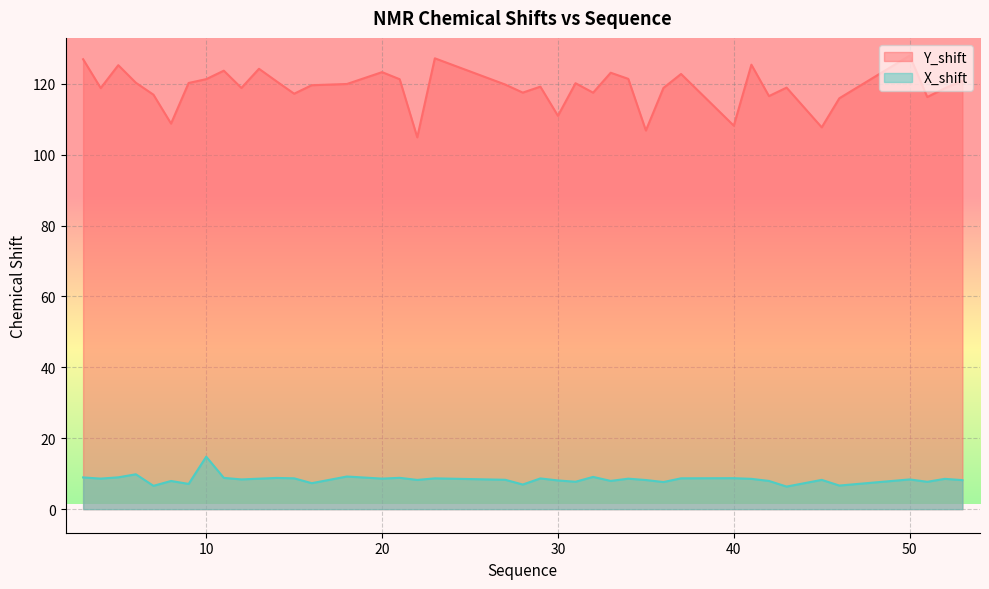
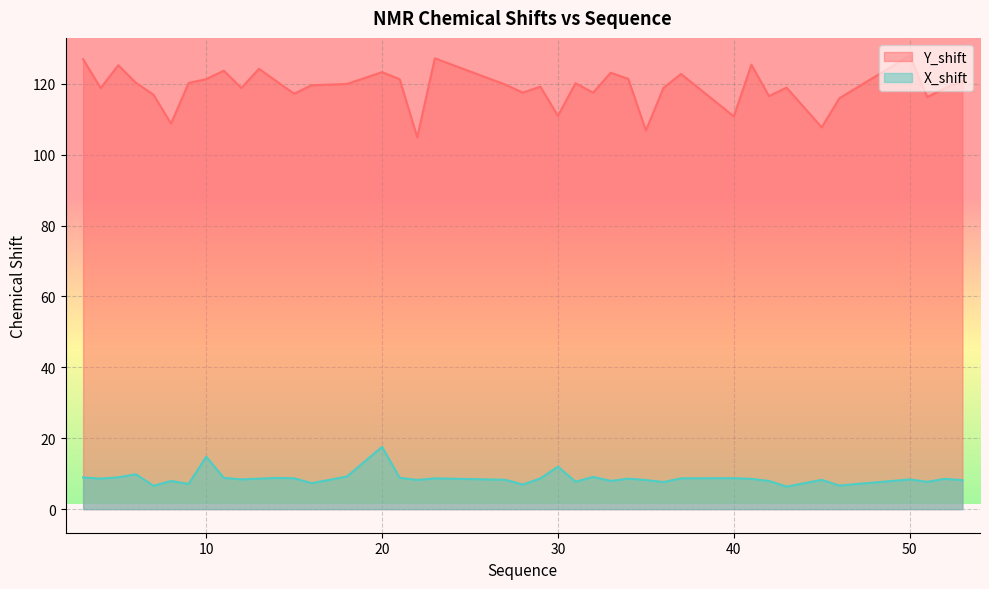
  {
    "Y_shift": {
      "10": 121,
      "20": 123,
      "30": 111,
-     "40": 108
+     "40": 111
    },
    "X_shift": {
      "10": 15,
-     "20": 9,
-     "30": 8,
+     "20": 18,
+     "30": 12,
      "40": 9,
      "50": 8
    }
  }
